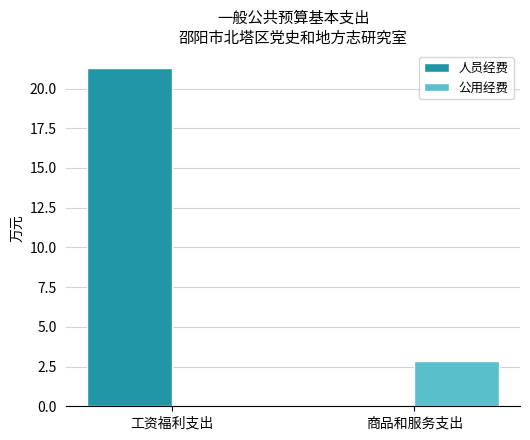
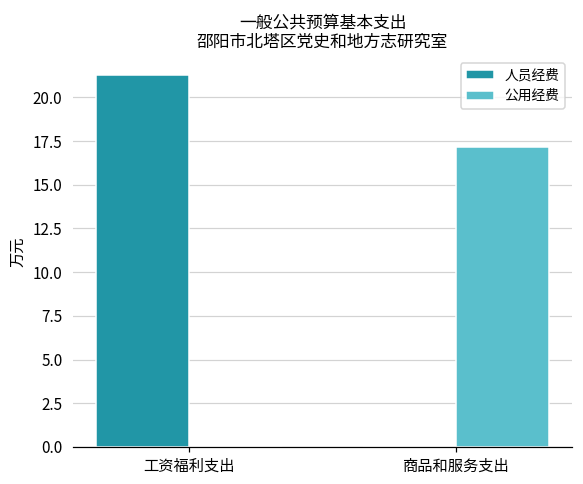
  {
    "人员经费": {
      "工资福利支出": 21.3,
      "商品和服务支出": 0.0
    },
    "公用经费": {
      "工资福利支出": 0.0,
-     "商品和服务支出": 2.8
+     "商品和服务支出": 17.2
    }
  }
